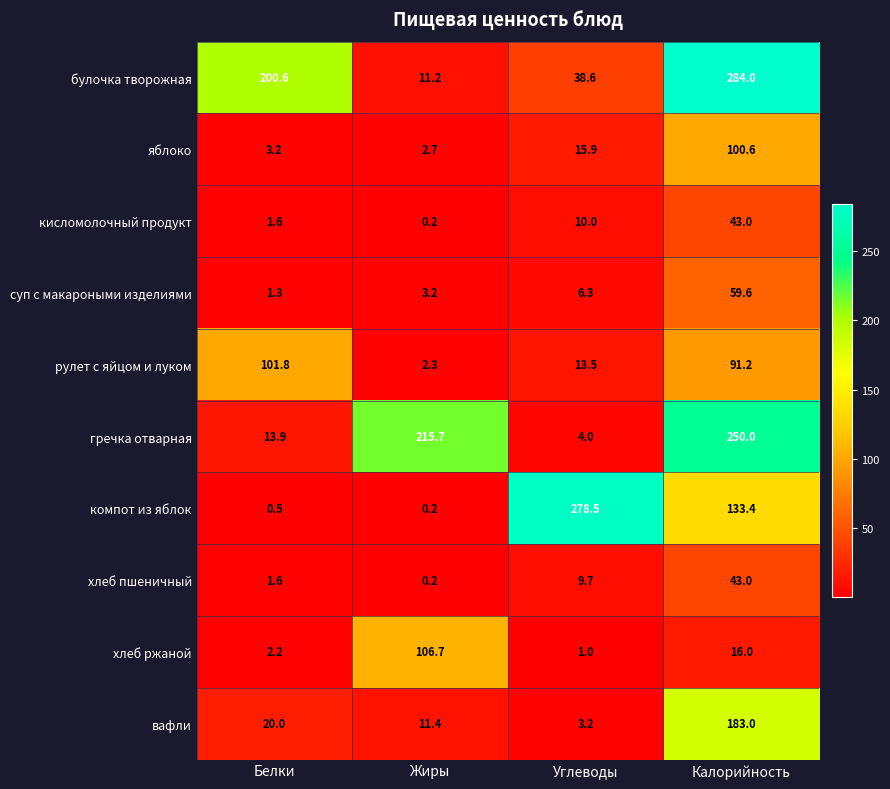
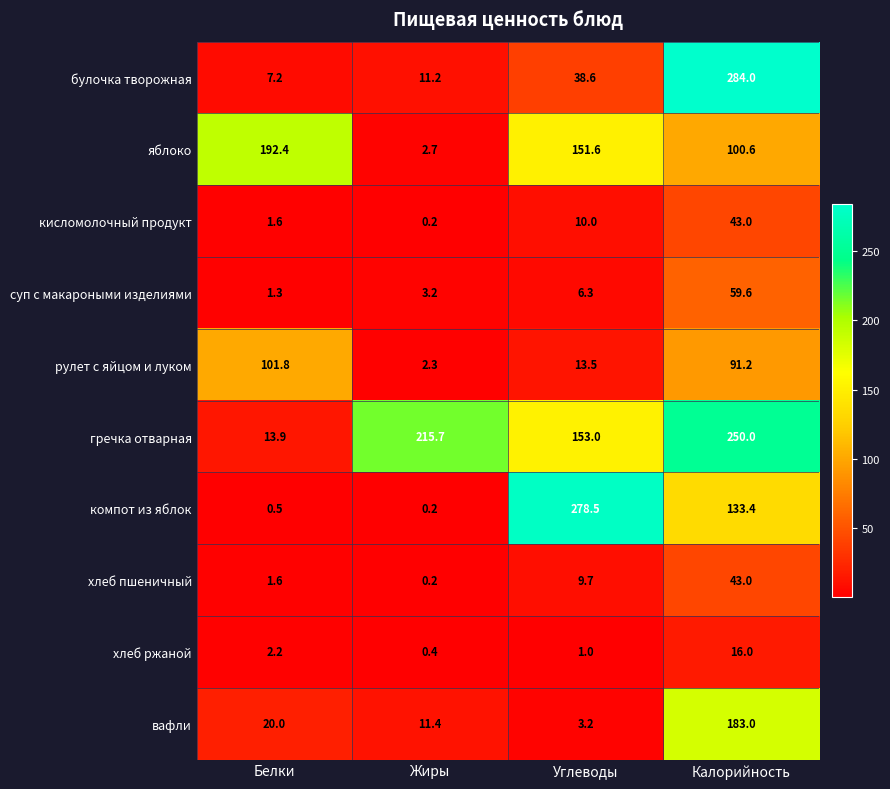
  {
    "булочка творожная": {
-     "Белки": 200.6,
+     "Белки": 7.2,
      "Жиры": 11.2,
      "Углеводы": 38.6,
      "Калорийность": 284.0
    },
    "яблоко": {
-     "Белки": 3.2,
+     "Белки": 192.4,
      "Жиры": 2.7,
-     "Углеводы": 15.9,
+     "Углеводы": 151.6,
      "Калорийность": 100.6
    },
    "кисломолочный продукт": {
      "Белки": 1.6,
      "Жиры": 0.2,
      "Углеводы": 10.0,
      "Калорийность": 43.0
    },
    "суп с макароными изделиями": {
      "Белки": 1.3,
      "Жиры": 3.2,
      "Углеводы": 6.3,
      "Калорийность": 59.6
    },
    "рулет с яйцом и луком": {
      "Белки": 101.8,
      "Жиры": 2.3,
      "Углеводы": 13.5,
      "Калорийность": 91.2
    },
    "гречка отварная": {
      "Белки": 13.9,
      "Жиры": 215.7,
-     "Углеводы": 4.0,
+     "Углеводы": 153.0,
      "Калорийность": 250.0
    },
    "компот из яблок": {
      "Белки": 0.5,
      "Жиры": 0.2,
      "Углеводы": 278.5,
      "Калорийность": 133.4
    },
    "хлеб пшеничный": {
      "Белки": 1.6,
      "Жиры": 0.2,
      "Углеводы": 9.7,
      "Калорийность": 43.0
    },
    "хлеб ржаной": {
      "Белки": 2.2,
-     "Жиры": 106.7,
+     "Жиры": 0.4,
      "Углеводы": 1.0,
      "Калорийность": 16.0
    },
    "вафли": {
      "Белки": 20.0,
      "Жиры": 11.4,
      "Углеводы": 3.2,
      "Калорийность": 183.0
    }
  }
